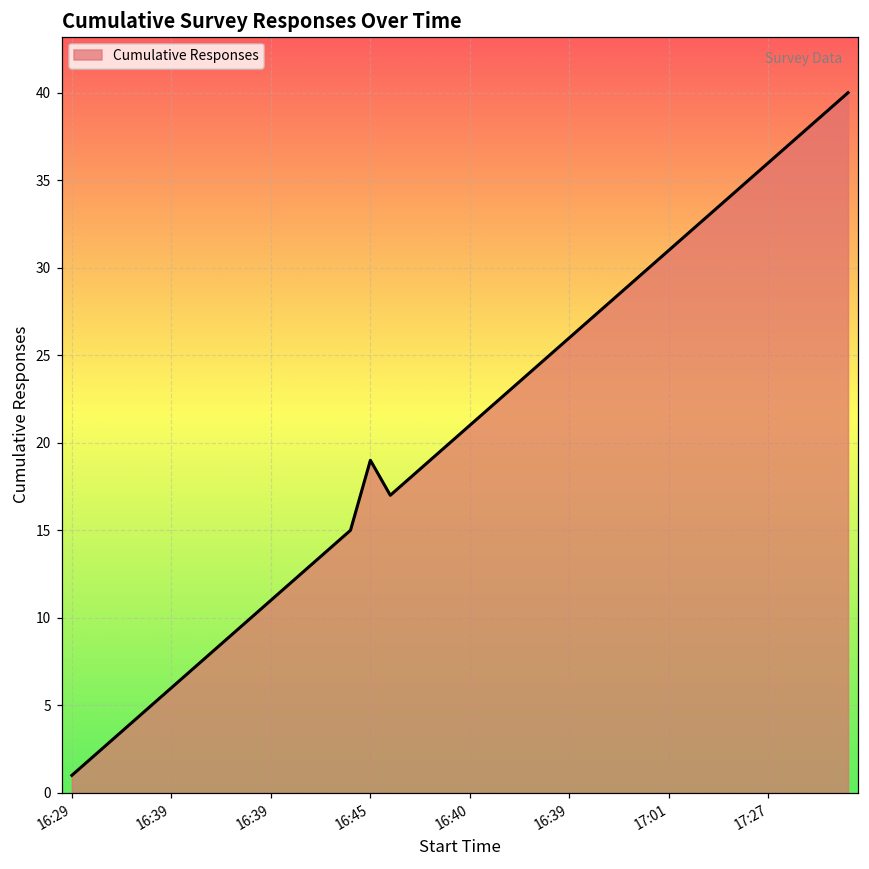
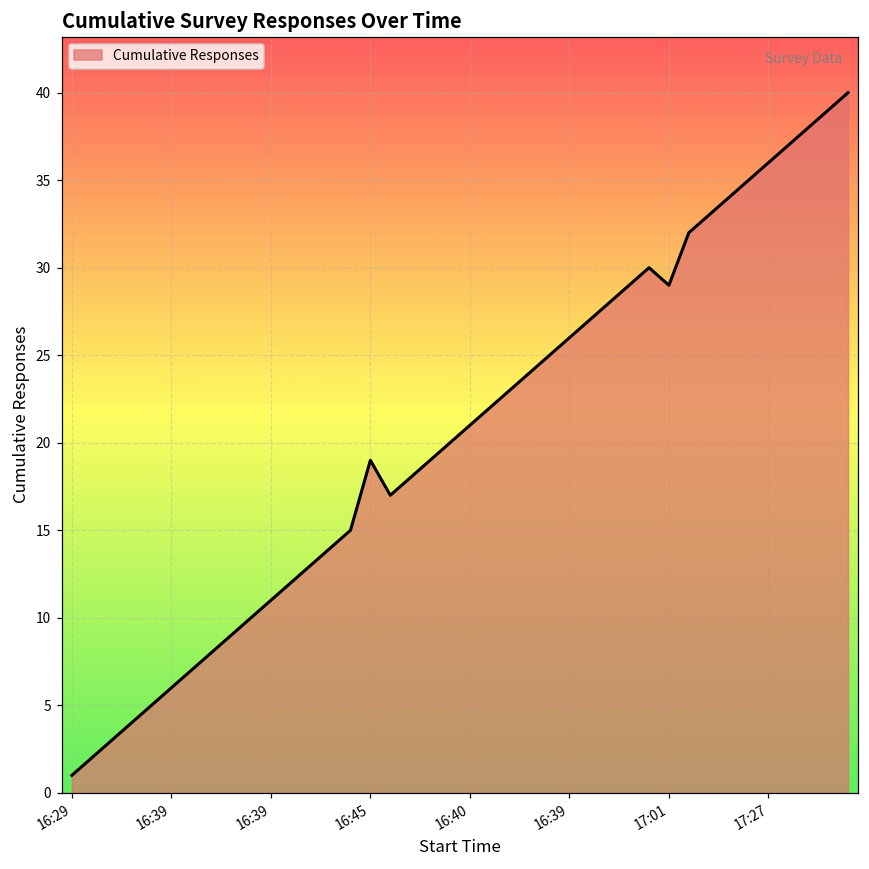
  {
    "16:29": 1,
    "16:45": 19,
-   "17:01": 31
+   "17:01": 29
  }
